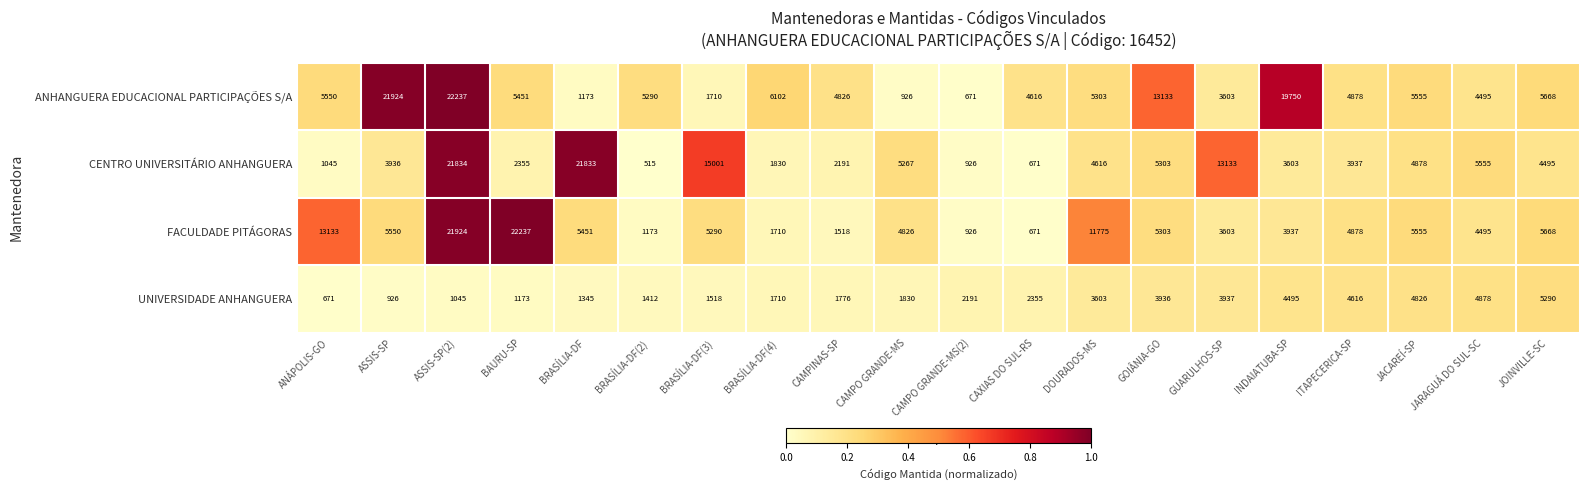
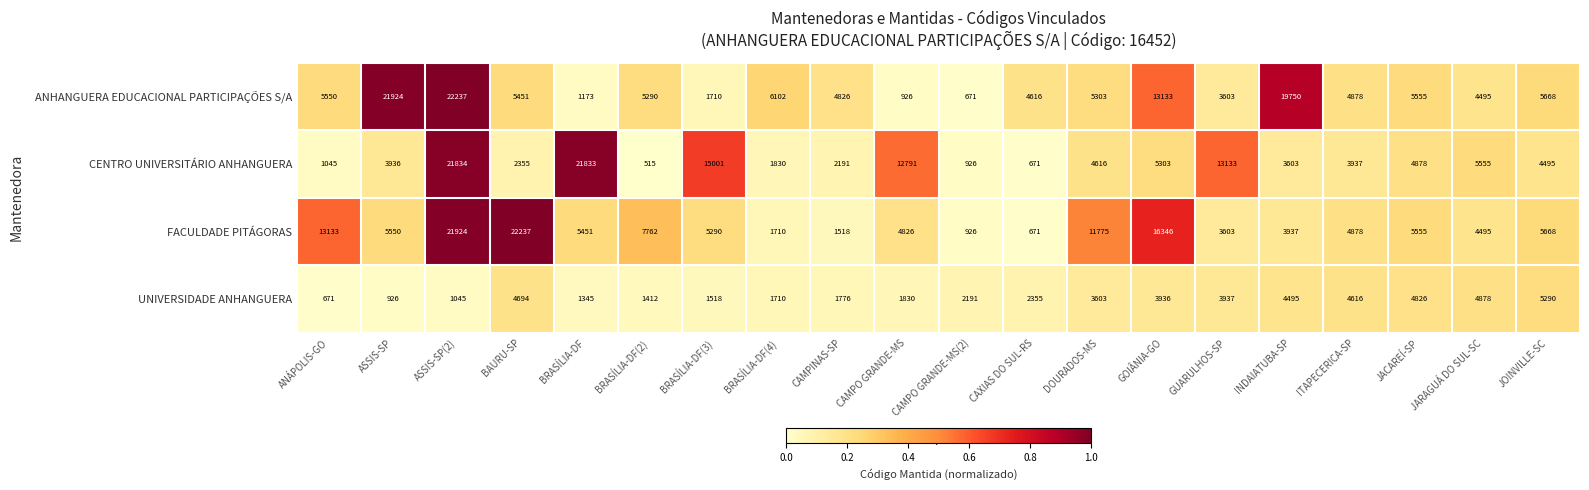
  {
    "ANHANGUERA EDUCACIONAL PARTICIPAÇÕES S/A": {
      "ANÁPOLIS-GO": 5550,
      "ASSIS-SP": 21924,
      "ASSIS-SP(2)": 22237,
      "BAURU-SP": 5451,
      "BRASÍLIA-DF": 1173,
      "BRASÍLIA-DF(2)": 5290,
      "BRASÍLIA-DF(3)": 1710,
      "BRASÍLIA-DF(4)": 6102,
      "CAMPINAS-SP": 4826,
      "CAMPO GRANDE-MS": 926,
      "CAMPO GRANDE-MS(2)": 671,
      "CAXIAS DO SUL-RS": 4616,
      "DOURADOS-MS": 5303,
      "GOIÂNIA-GO": 13133,
      "GUARULHOS-SP": 3603,
      "INDAIATUBA-SP": 19750,
      "ITAPECERICA-SP": 4878,
      "JACAREÍ-SP": 5555,
      "JARAGUÁ DO SUL-SC": 4495,
      "JOINVILLE-SC": 5668
    },
    "CENTRO UNIVERSITÁRIO ANHANGUERA": {
      "ANÁPOLIS-GO": 1045,
      "ASSIS-SP": 3936,
      "ASSIS-SP(2)": 21834,
      "BAURU-SP": 2355,
      "BRASÍLIA-DF": 21833,
      "BRASÍLIA-DF(2)": 515,
      "BRASÍLIA-DF(3)": 15001,
      "BRASÍLIA-DF(4)": 1830,
      "CAMPINAS-SP": 2191,
-     "CAMPO GRANDE-MS": 5267,
+     "CAMPO GRANDE-MS": 12791,
      "CAMPO GRANDE-MS(2)": 926,
      "CAXIAS DO SUL-RS": 671,
      "DOURADOS-MS": 4616,
      "GOIÂNIA-GO": 5303,
      "GUARULHOS-SP": 13133,
      "INDAIATUBA-SP": 3603,
      "ITAPECERICA-SP": 3937,
      "JACAREÍ-SP": 4878,
      "JARAGUÁ DO SUL-SC": 5555,
      "JOINVILLE-SC": 4495
    },
    "FACULDADE PITÁGORAS": {
      "ANÁPOLIS-GO": 13133,
      "ASSIS-SP": 5550,
      "ASSIS-SP(2)": 21924,
      "BAURU-SP": 22237,
      "BRASÍLIA-DF": 5451,
-     "BRASÍLIA-DF(2)": 1173,
+     "BRASÍLIA-DF(2)": 7762,
      "BRASÍLIA-DF(3)": 5290,
      "BRASÍLIA-DF(4)": 1710,
      "CAMPINAS-SP": 1518,
      "CAMPO GRANDE-MS": 4826,
      "CAMPO GRANDE-MS(2)": 926,
      "CAXIAS DO SUL-RS": 671,
      "DOURADOS-MS": 11775,
-     "GOIÂNIA-GO": 5303,
+     "GOIÂNIA-GO": 16346,
      "GUARULHOS-SP": 3603,
      "INDAIATUBA-SP": 3937,
      "ITAPECERICA-SP": 4878,
      "JACAREÍ-SP": 5555,
      "JARAGUÁ DO SUL-SC": 4495,
      "JOINVILLE-SC": 5668
    },
    "UNIVERSIDADE ANHANGUERA": {
      "ANÁPOLIS-GO": 671,
      "ASSIS-SP": 926,
      "ASSIS-SP(2)": 1045,
-     "BAURU-SP": 1173,
+     "BAURU-SP": 4694,
      "BRASÍLIA-DF": 1345,
      "BRASÍLIA-DF(2)": 1412,
      "BRASÍLIA-DF(3)": 1518,
      "BRASÍLIA-DF(4)": 1710,
      "CAMPINAS-SP": 1776,
      "CAMPO GRANDE-MS": 1830,
      "CAMPO GRANDE-MS(2)": 2191,
      "CAXIAS DO SUL-RS": 2355,
      "DOURADOS-MS": 3603,
      "GOIÂNIA-GO": 3936,
      "GUARULHOS-SP": 3937,
      "INDAIATUBA-SP": 4495,
      "ITAPECERICA-SP": 4616,
      "JACAREÍ-SP": 4826,
      "JARAGUÁ DO SUL-SC": 4878,
      "JOINVILLE-SC": 5290
    }
  }
